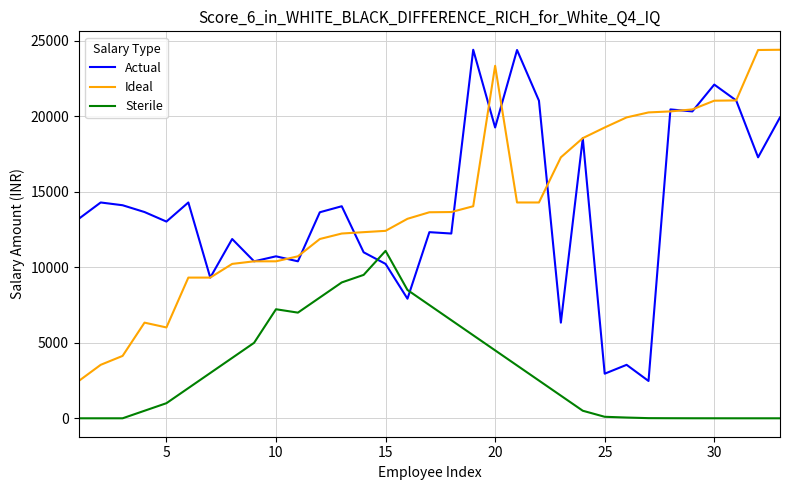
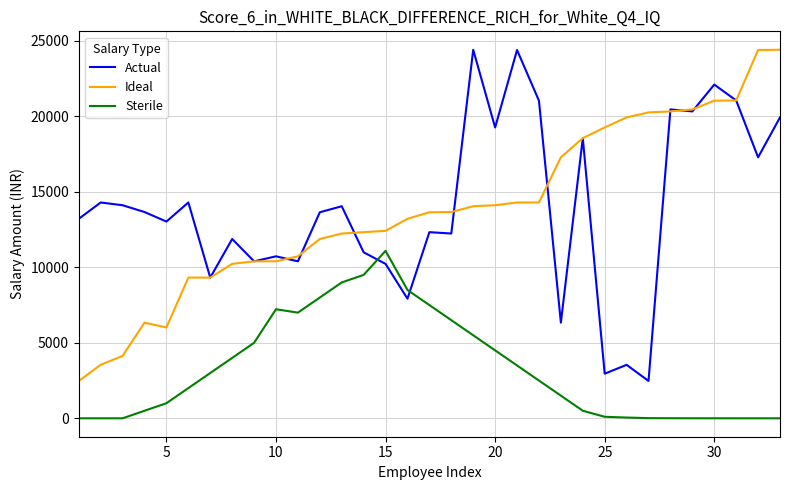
  {
    "Actual": {
      "5": 13000,
      "10": 10700,
      "15": 10200,
      "20": 19300,
      "25": 3000,
      "30": 22100
    },
    "Ideal": {
      "5": 6000,
      "10": 10400,
      "15": 12400,
-     "20": 23400,
+     "20": 14100,
      "25": 19300,
      "30": 21000
    },
    "Sterile": {
      "5": 1000,
      "10": 7200,
      "15": 11100,
      "20": 4500,
      "25": 100,
      "30": 0
    }
  }
